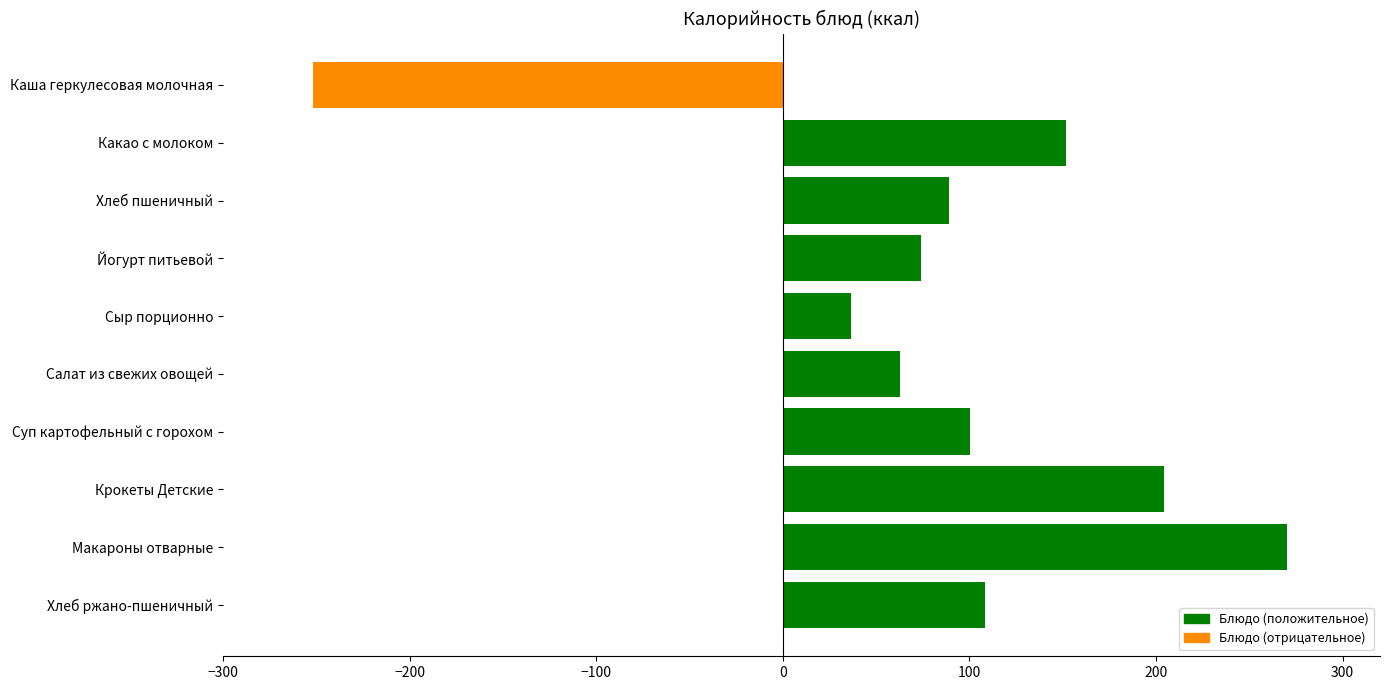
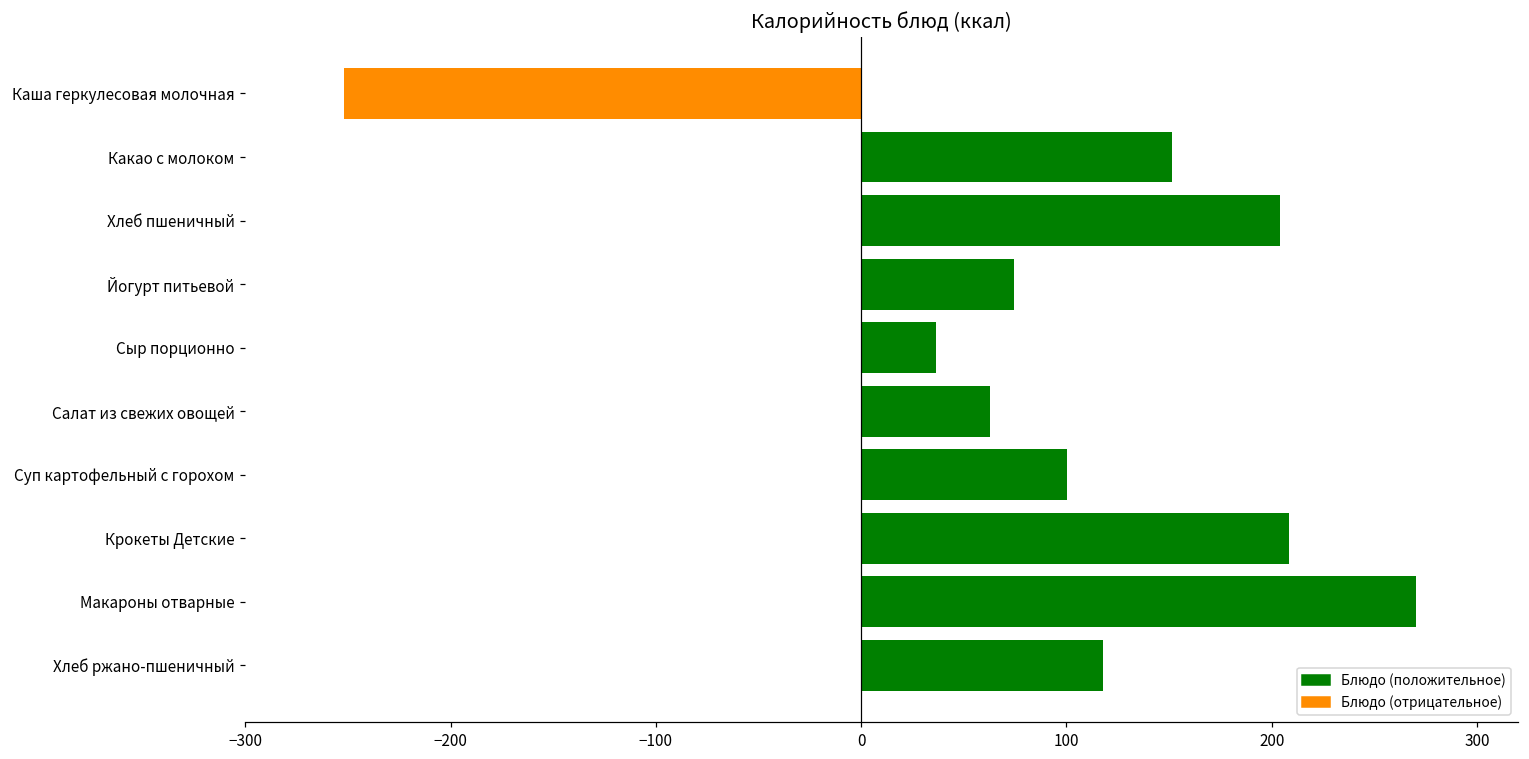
  {
    "Каша геркулесовая молочная": -252,
    "Какао с молоком": 152,
-   "Хлеб пшеничный": 89,
+   "Хлеб пшеничный": 204,
    "Йогурт питьевой": 74,
    "Сыр порционно": 36,
    "Салат из свежих овощей": 63,
    "Суп картофельный с горохом": 100,
-   "Крокеты Детские": 204,
+   "Крокеты Детские": 209,
    "Макароны отварные": 270,
-   "Хлеб ржано-пшеничный": 109
+   "Хлеб ржано-пшеничный": 118
  }
